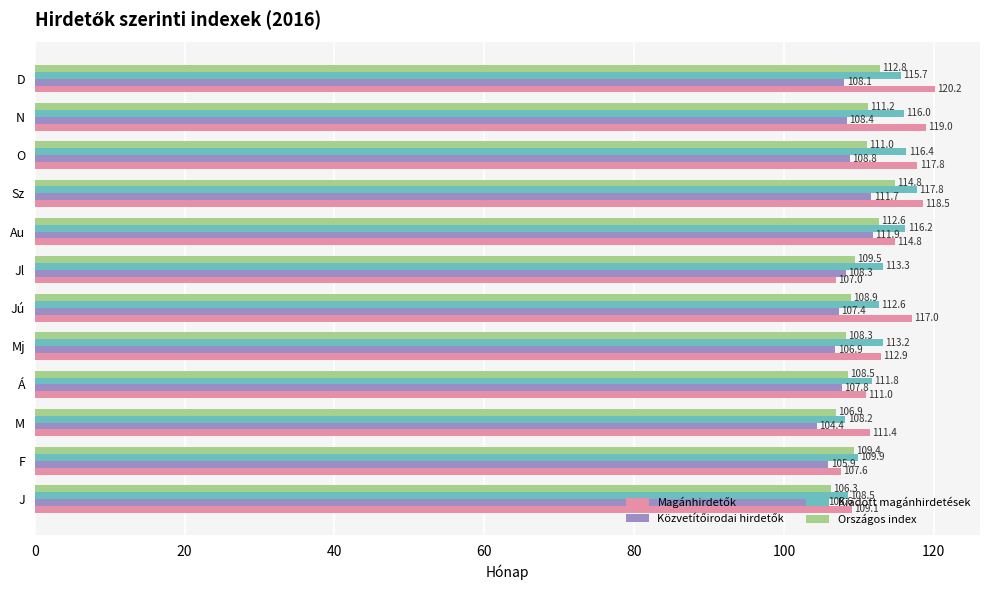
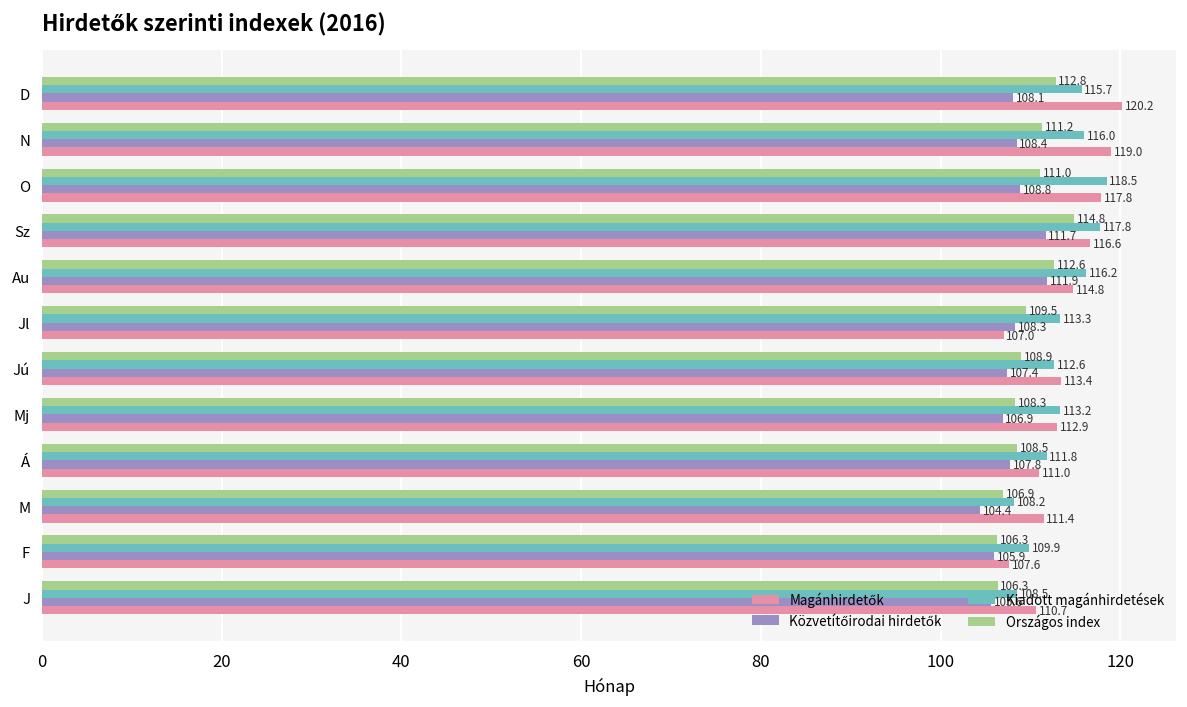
  {
    "Magánhirdetők": {
      "D": 120.2,
      "N": 119.0,
      "O": 117.8,
-     "Sz": 118.5,
+     "Sz": 116.6,
      "Au": 114.8,
-     "Jú": 117.0,
+     "Jú": 113.4,
      "Mj": 112.9,
      "Á": 111.0,
      "M": 111.4,
-     "J": 109.1
+     "J": 110.7
    },
    "Közvetítőirodai hirdetők": {
      "D": 108.1,
      "N": 108.4,
      "O": 108.8,
      "Sz": 111.7,
      "Au": 111.9,
      "Jú": 107.4,
      "Mj": 106.9,
      "Á": 107.8,
      "M": 104.4,
      "J": 105.6
    },
    "Kiadott magánhirdetések": {
      "D": 115.7,
      "N": 116.0,
-     "O": 116.4,
+     "O": 118.5,
      "Sz": 117.8,
      "Au": 116.2,
      "Jl": 113.3,
      "Jú": 112.6,
      "Mj": 113.2,
      "Á": 111.8,
      "F": 109.9,
      "J": 108.5
    },
    "Országos index": {
      "D": 112.8,
      "N": 111.2,
      "O": 111.0,
      "Sz": 114.8,
      "Au": 112.6,
      "Jl": 109.5,
      "Jú": 108.9,
      "Mj": 108.3,
      "Á": 108.5,
-     "F": 109.4,
+     "F": 106.3,
      "J": 106.3
    }
  }
